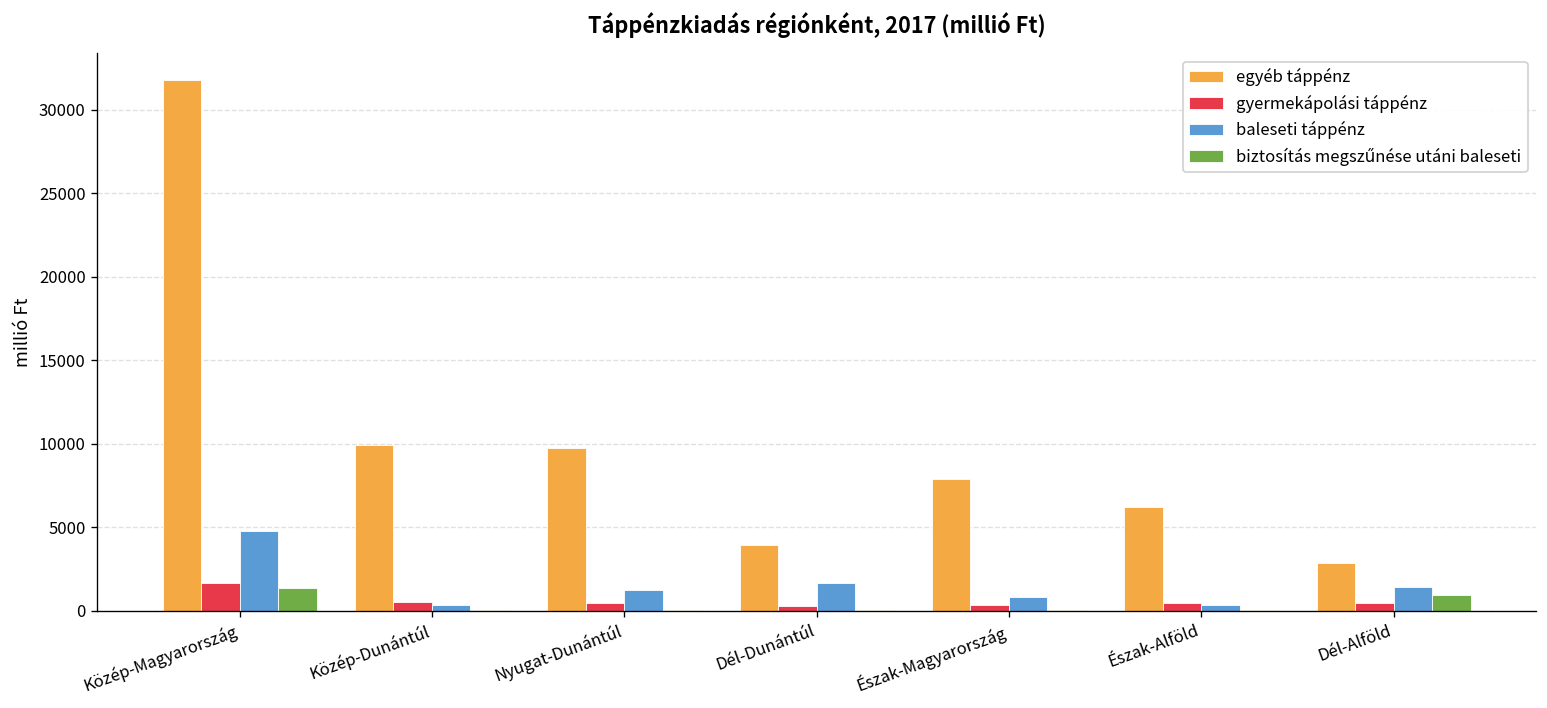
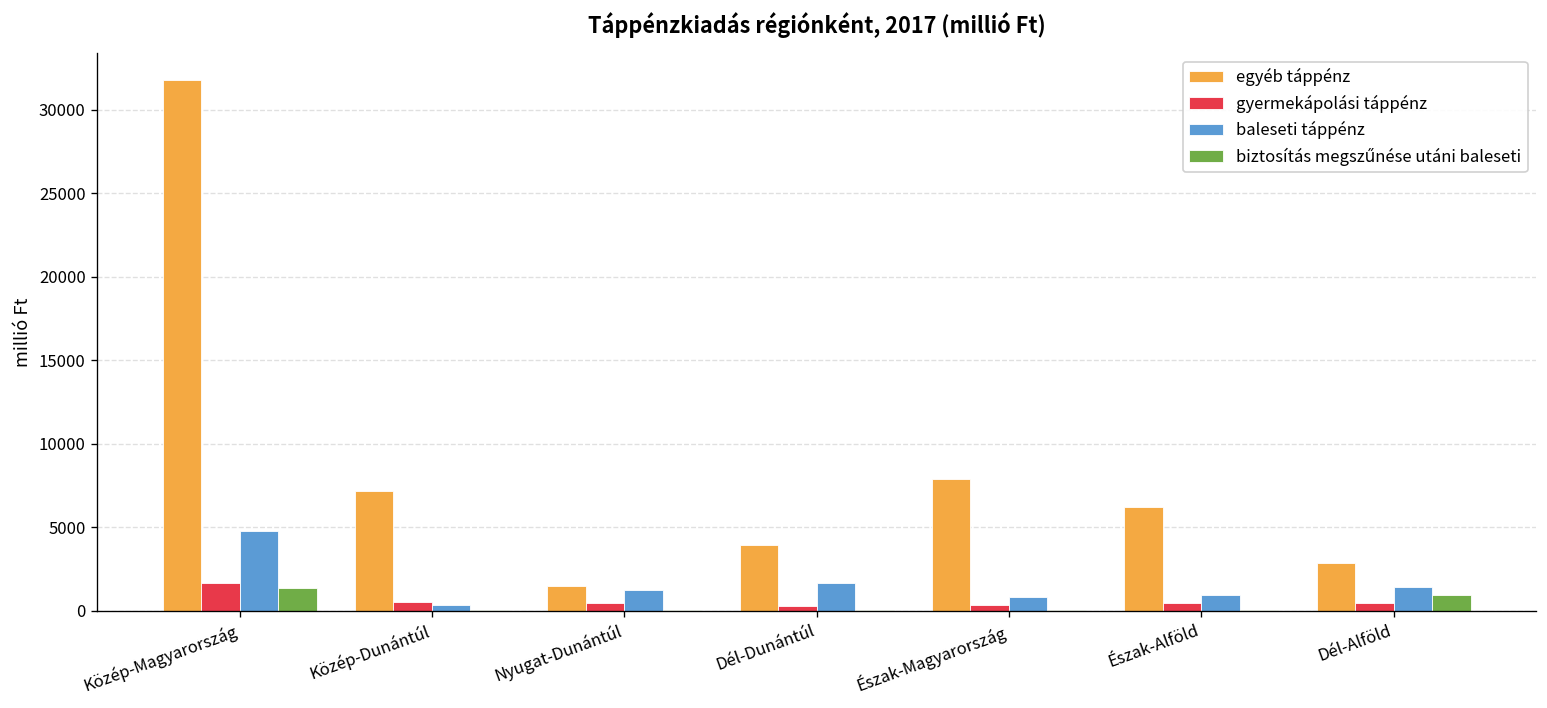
  {
    "egyéb táppénz": {
      "Közép-Magyarország": 31800,
-     "Közép-Dunántúl": 9900,
-     "Nyugat-Dunántúl": 9700,
+     "Közép-Dunántúl": 7200,
+     "Nyugat-Dunántúl": 1500,
      "Dél-Dunántúl": 3900,
      "Észak-Magyarország": 7900,
      "Észak-Alföld": 6200,
      "Dél-Alföld": 2800
    },
    "gyermekápolási táppénz": {
      "Közép-Magyarország": 1600,
      "Közép-Dunántúl": 500,
      "Nyugat-Dunántúl": 500,
      "Dél-Dunántúl": 300,
      "Észak-Magyarország": 300,
      "Észak-Alföld": 400,
      "Dél-Alföld": 400
    },
    "baleseti táppénz": {
      "Közép-Magyarország": 4800,
      "Közép-Dunántúl": 400,
      "Nyugat-Dunántúl": 1200,
      "Dél-Dunántúl": 1600,
      "Észak-Magyarország": 800,
-     "Észak-Alföld": 300,
+     "Észak-Alföld": 900,
      "Dél-Alföld": 1400
    },
    "biztosítás megszűnése utáni baleseti": {
      "Közép-Magyarország": 1400,
      "Dél-Alföld": 1000
    }
  }
